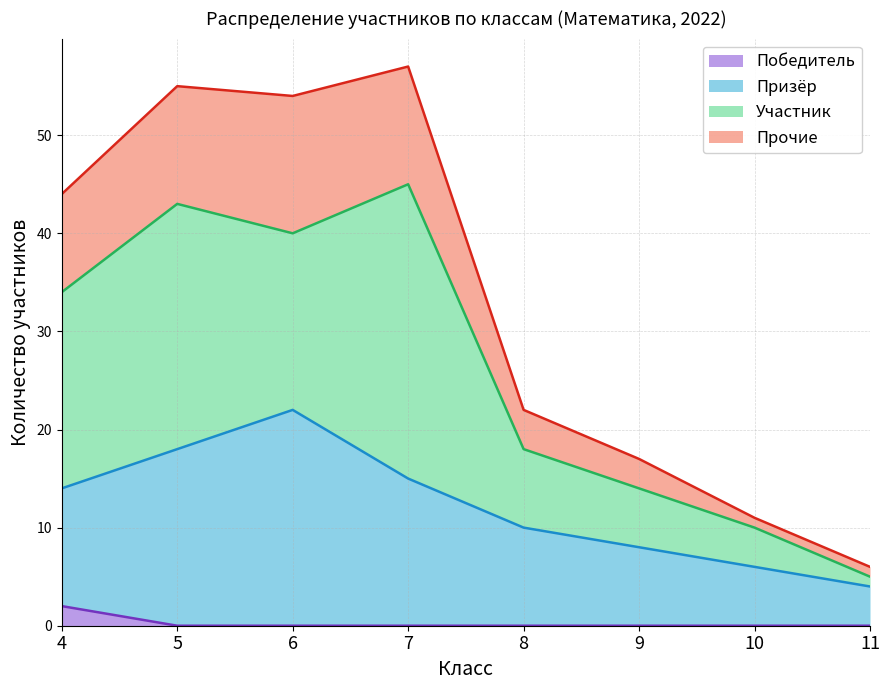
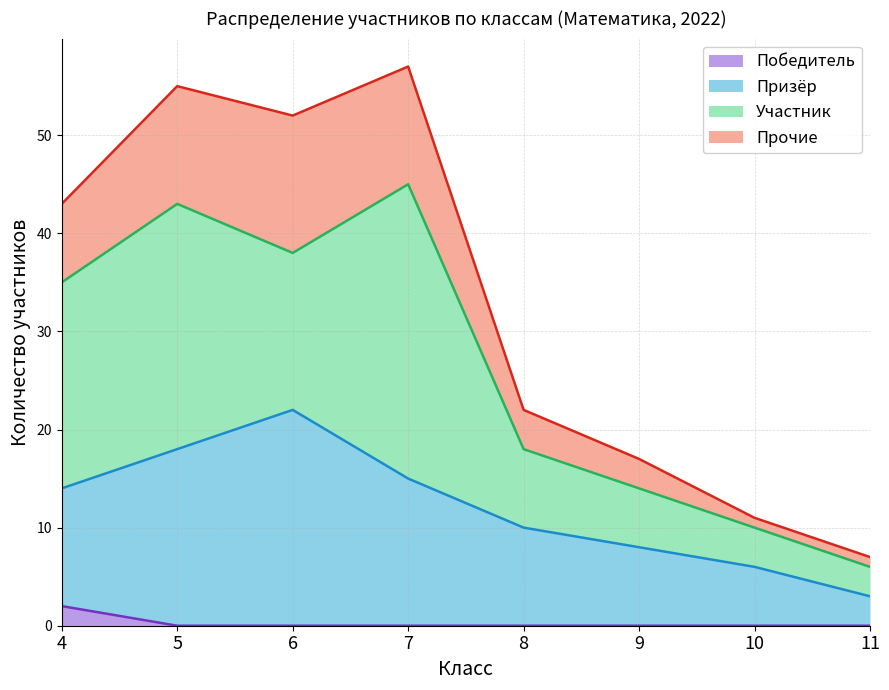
  {
    "Победитель": {
      "4": 2,
      "5": 0,
      "6": 0,
      "7": 0,
      "8": 0,
      "9": 0,
      "10": 0,
      "11": 0
    },
    "Призёр": {
      "4": 14,
      "5": 18,
      "6": 22,
      "7": 15,
      "8": 10,
      "9": 8,
      "10": 6,
-     "11": 4
+     "11": 3
    },
    "Участник": {
-     "4": 20,
+     "4": 21,
      "5": 25,
-     "6": 18,
+     "6": 16,
      "7": 30,
      "8": 8,
      "9": 6,
      "10": 4,
-     "11": 1
+     "11": 3
    },
    "Прочие": {
-     "4": 10,
+     "4": 8,
      "5": 12,
      "6": 14,
      "7": 12,
      "8": 4,
      "9": 3,
      "10": 1,
      "11": 1
    }
  }
